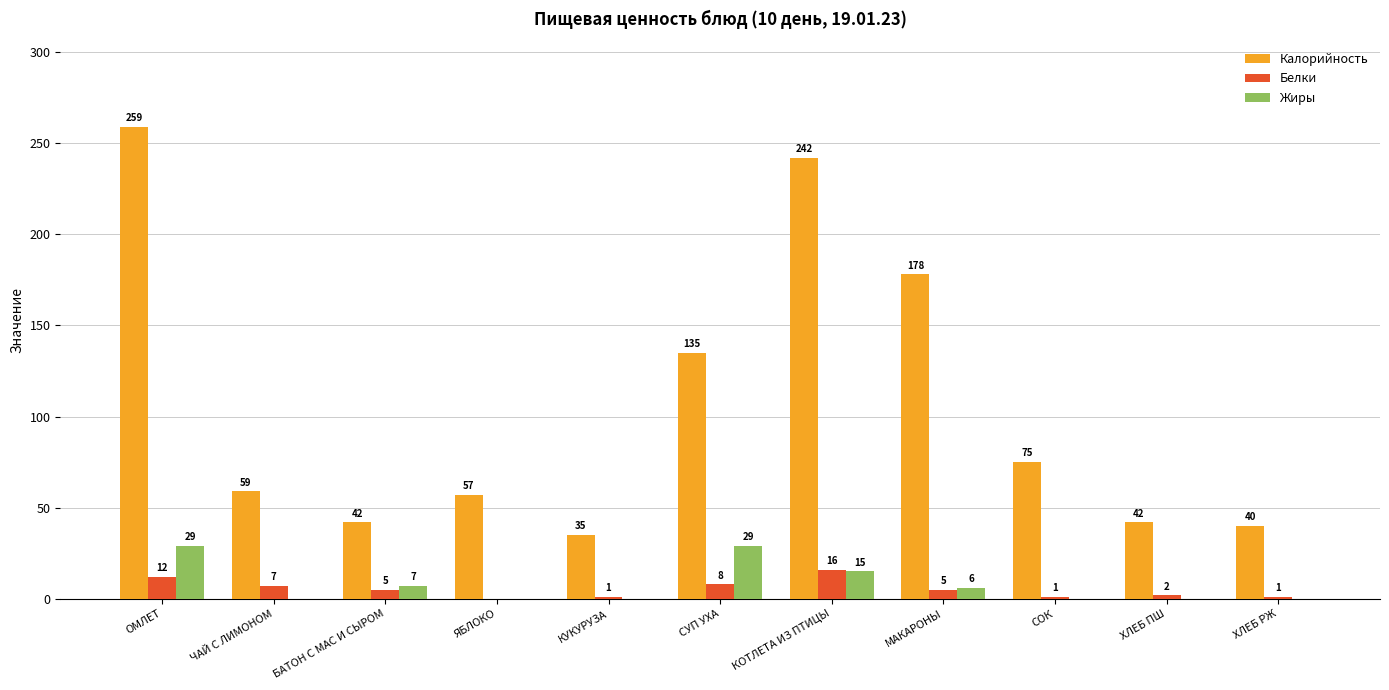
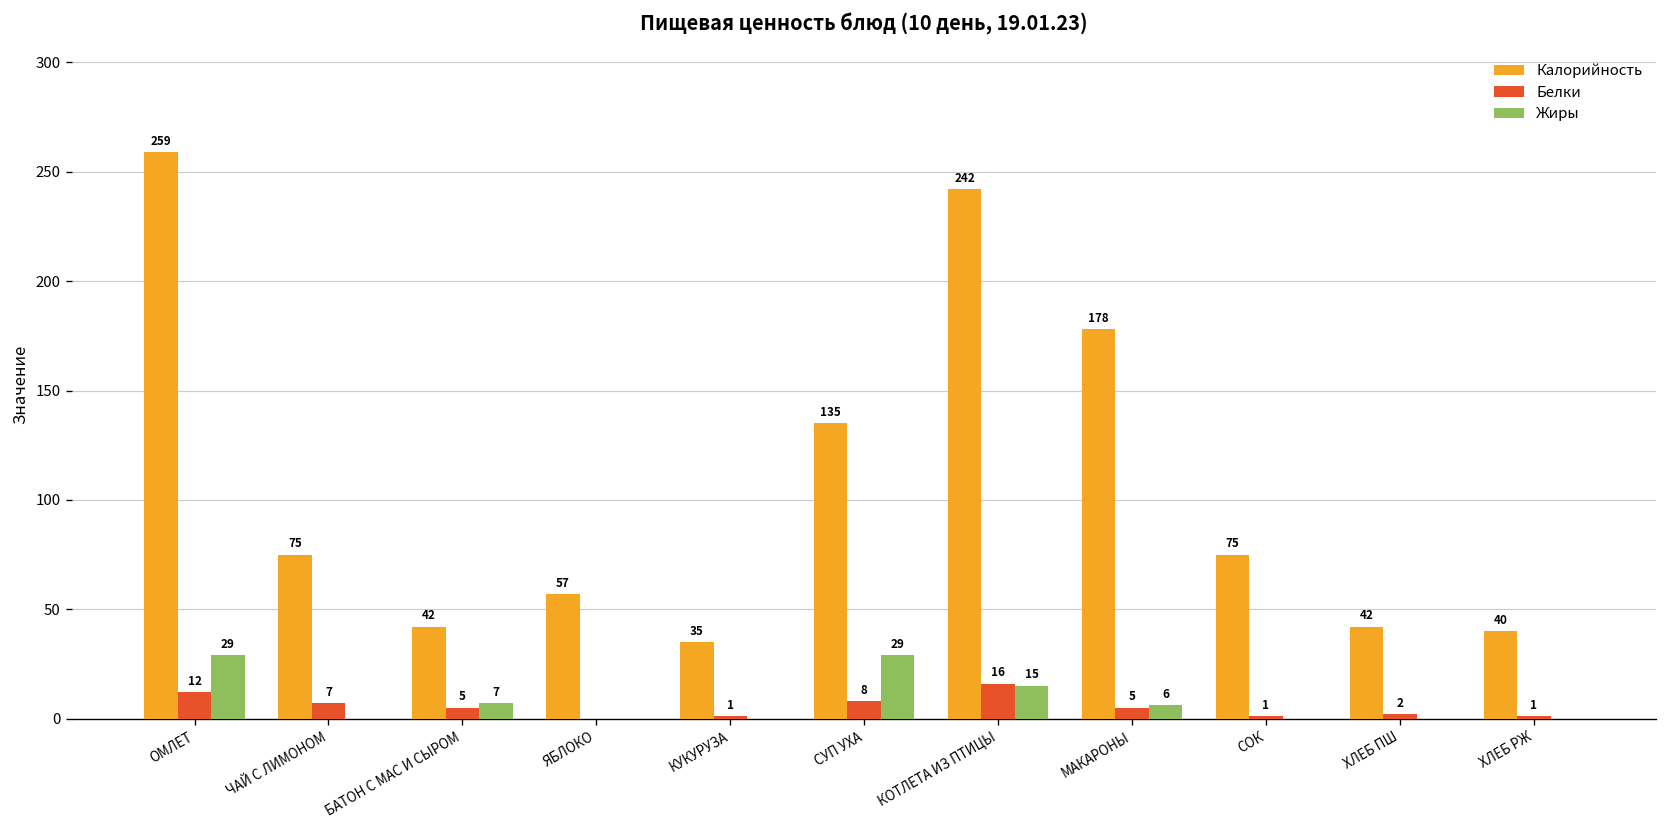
  {
    "Калорийность": {
      "ОМЛЕТ": 259,
-     "ЧАЙ С ЛИМОНОМ": 59,
+     "ЧАЙ С ЛИМОНОМ": 75,
      "БАТОН С МАС И СЫРОМ": 42,
      "ЯБЛОКО": 57,
      "КУКУРУЗА": 35,
      "СУП УХА": 135,
      "КОТЛЕТА ИЗ ПТИЦЫ": 242,
      "МАКАРОНЫ": 178,
      "СОК": 75,
      "ХЛЕБ ПШ": 42,
      "ХЛЕБ РЖ": 40
    },
    "Белки": {
      "ОМЛЕТ": 12,
      "ЧАЙ С ЛИМОНОМ": 7,
      "БАТОН С МАС И СЫРОМ": 5,
      "КУКУРУЗА": 1,
      "СУП УХА": 8,
      "КОТЛЕТА ИЗ ПТИЦЫ": 16,
      "МАКАРОНЫ": 5,
      "СОК": 1,
      "ХЛЕБ ПШ": 2,
      "ХЛЕБ РЖ": 1
    },
    "Жиры": {
      "ОМЛЕТ": 29,
      "БАТОН С МАС И СЫРОМ": 7,
      "СУП УХА": 29,
      "КОТЛЕТА ИЗ ПТИЦЫ": 15,
      "МАКАРОНЫ": 6
    }
  }
